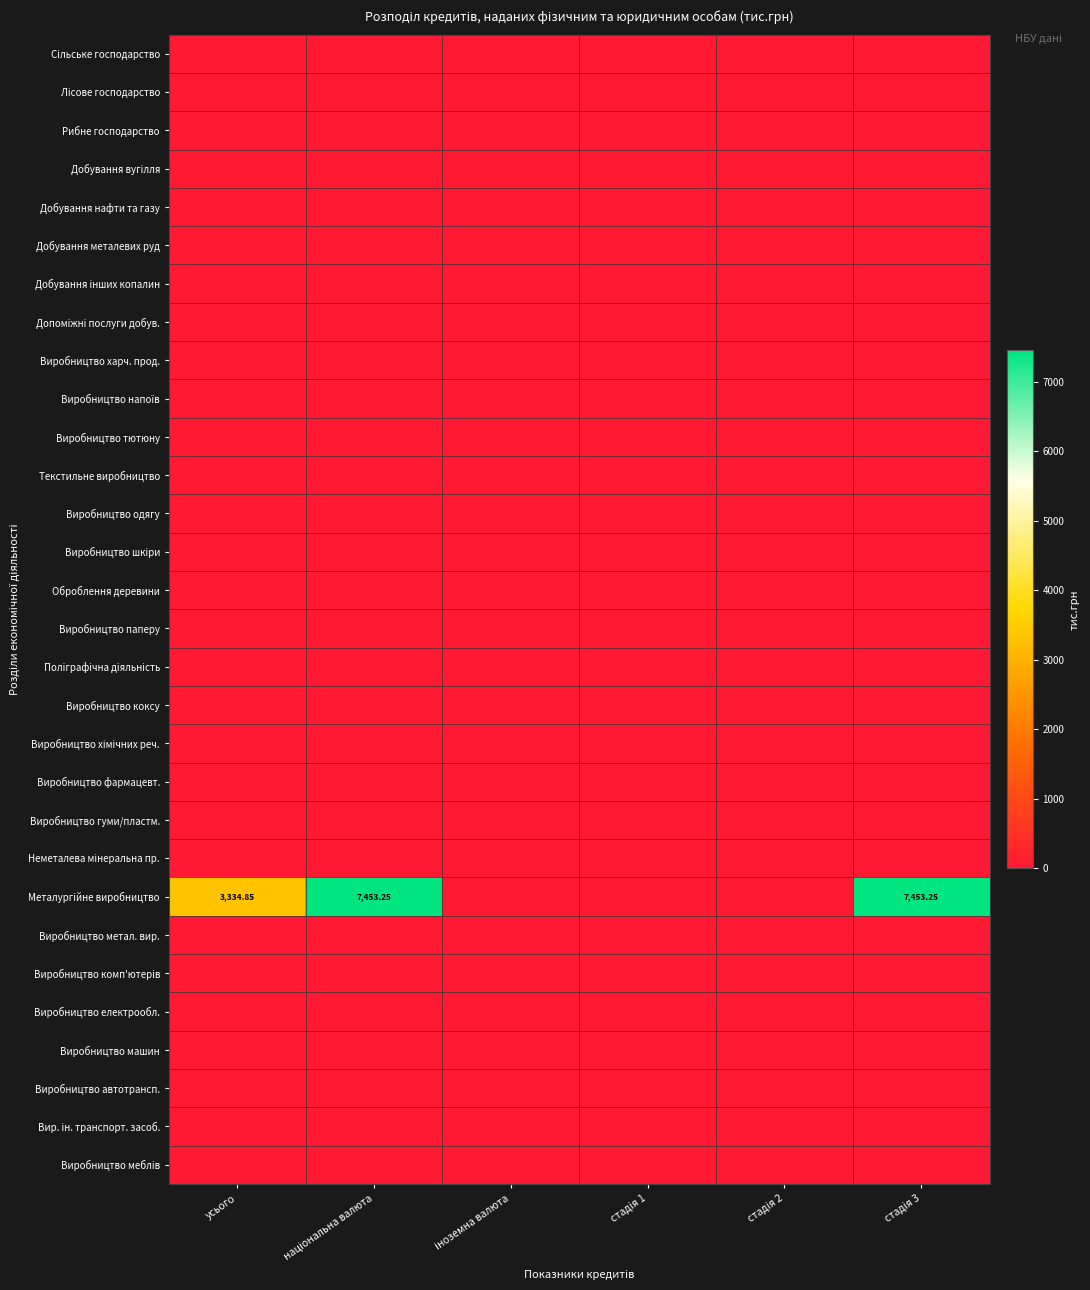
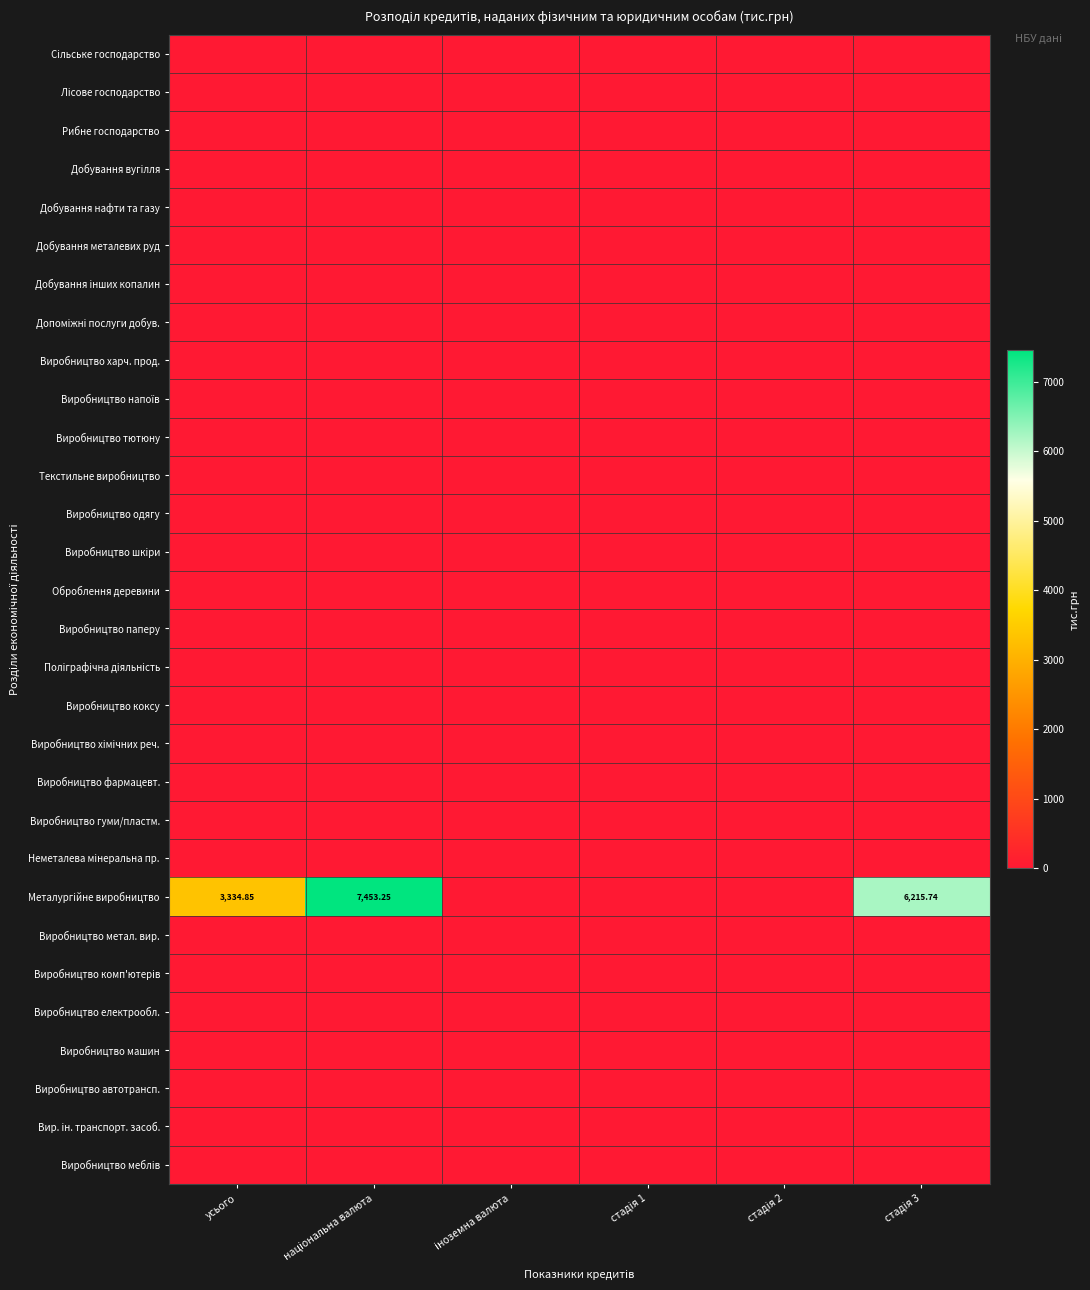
  {
    "Металургійне виробництво": {
      "усього": "3,334.85",
      "національна валюта": "7,453.25",
-     "стадія 3": "7,453.25"
+     "стадія 3": "6,215.74"
    }
  }
